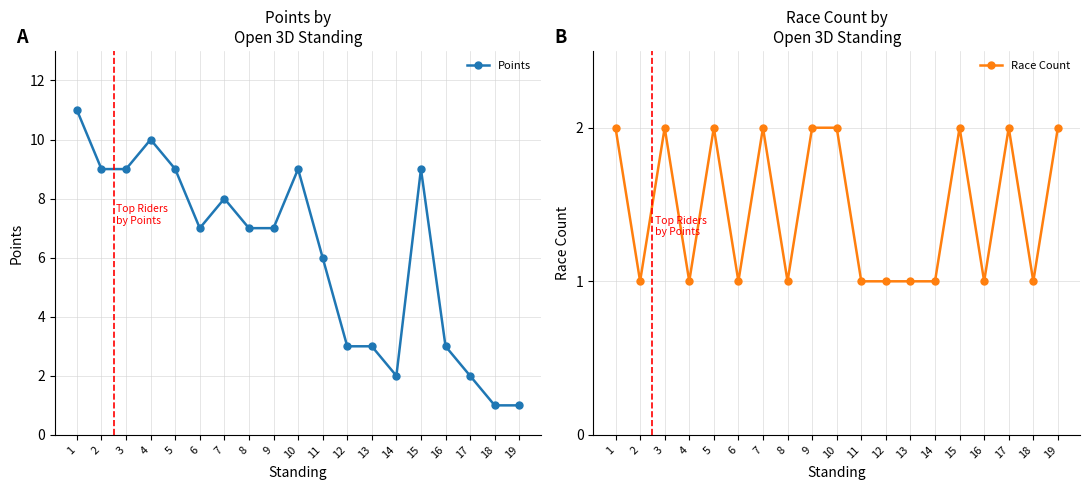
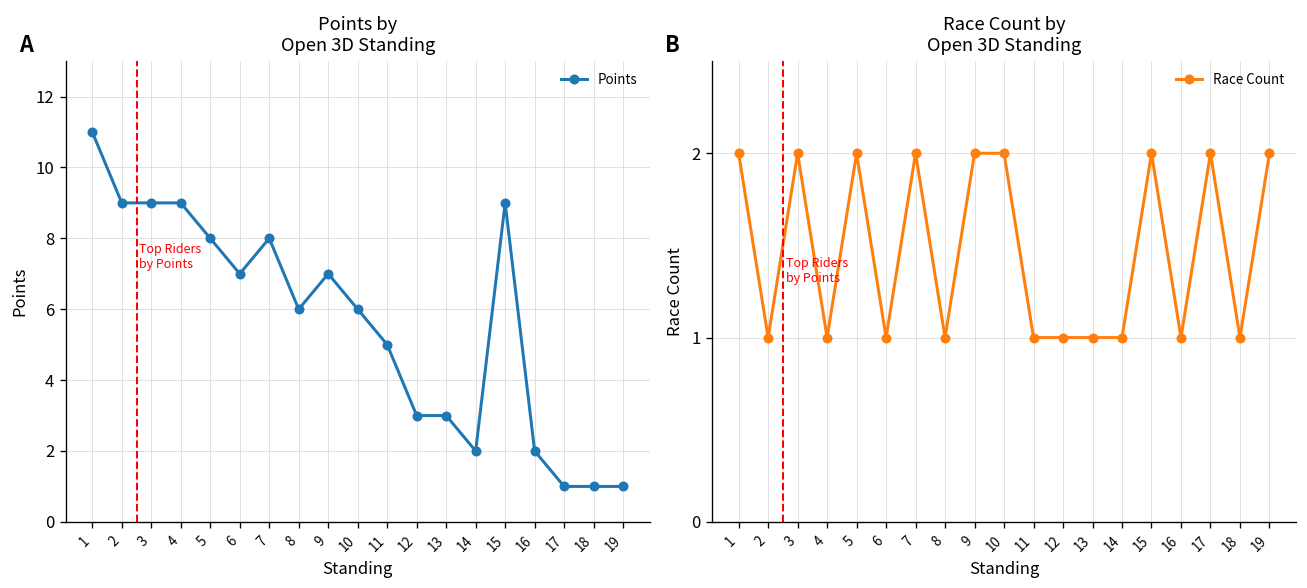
  {
    "Points by Open 3D Standing": {
      "1": 11,
      "2": 9,
      "3": 9,
-     "4": 10,
-     "5": 9,
+     "4": 9,
+     "5": 8,
      "6": 7,
      "7": 8,
-     "8": 7,
+     "8": 6,
      "9": 7,
-     "10": 9,
-     "11": 6,
+     "10": 6,
+     "11": 5,
      "12": 3,
      "13": 3,
      "14": 2,
      "15": 9,
-     "16": 3,
-     "17": 2,
+     "16": 2,
+     "17": 1,
      "18": 1,
      "19": 1
    },
    "Race Count by Open 3D Standing": {
      "1": 2.00,
      "2": 1.00,
      "3": 2.00,
      "4": 1.00,
      "5": 2.00,
      "6": 1.00,
      "7": 2.00,
      "8": 1.00,
      "9": 2.00,
      "10": 2.00,
      "11": 1.00,
      "12": 1.00,
      "13": 1.00,
      "14": 1.00,
      "15": 2.00,
      "16": 1.00,
      "17": 2.00,
      "18": 1.00,
      "19": 2.00
    }
  }
